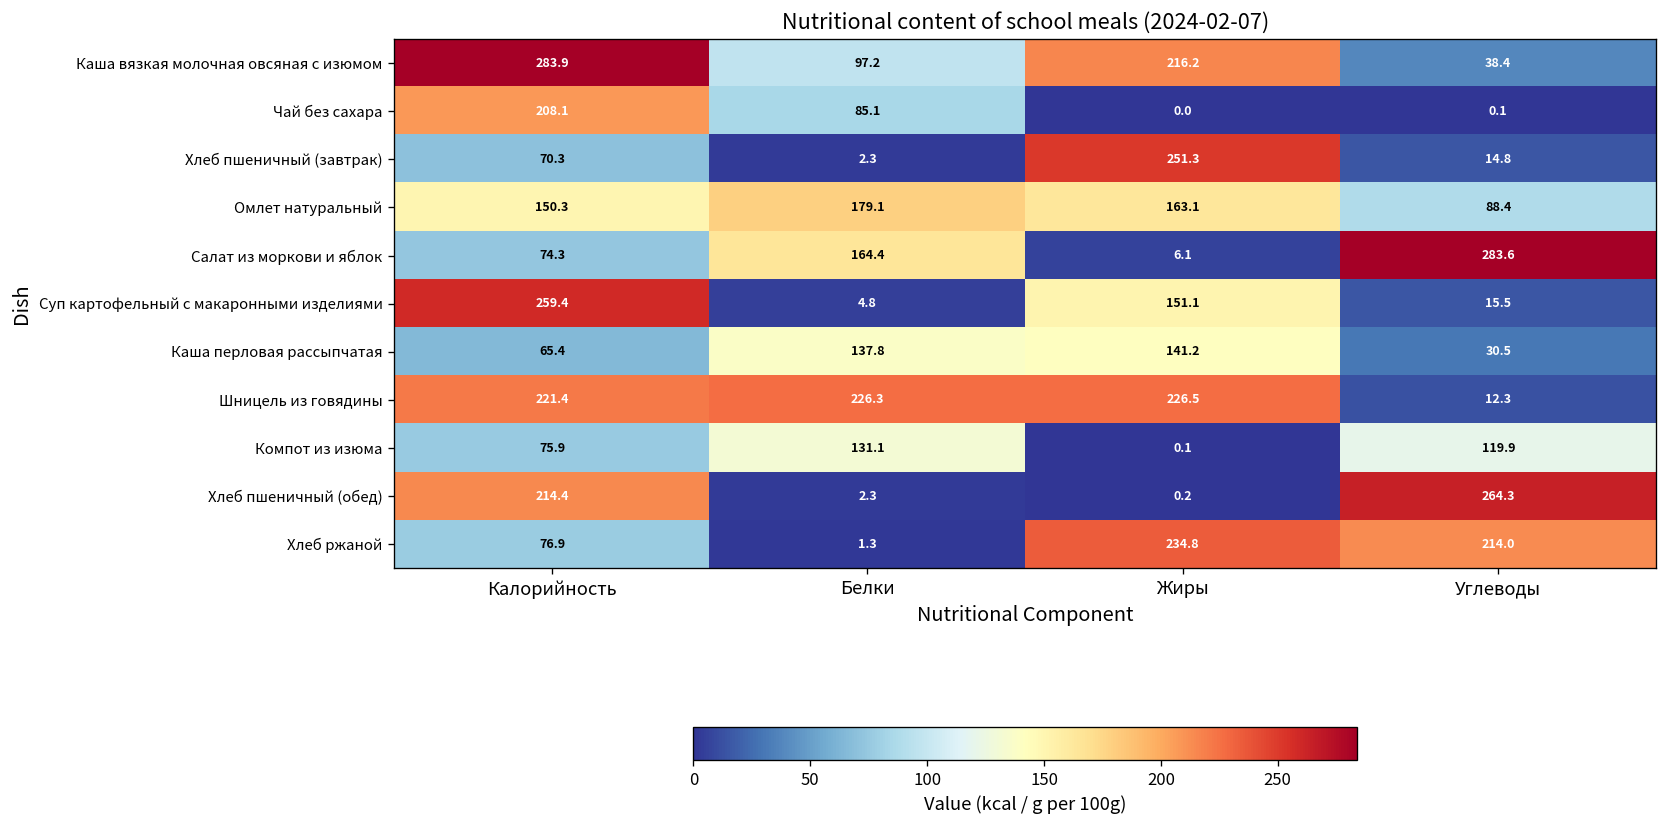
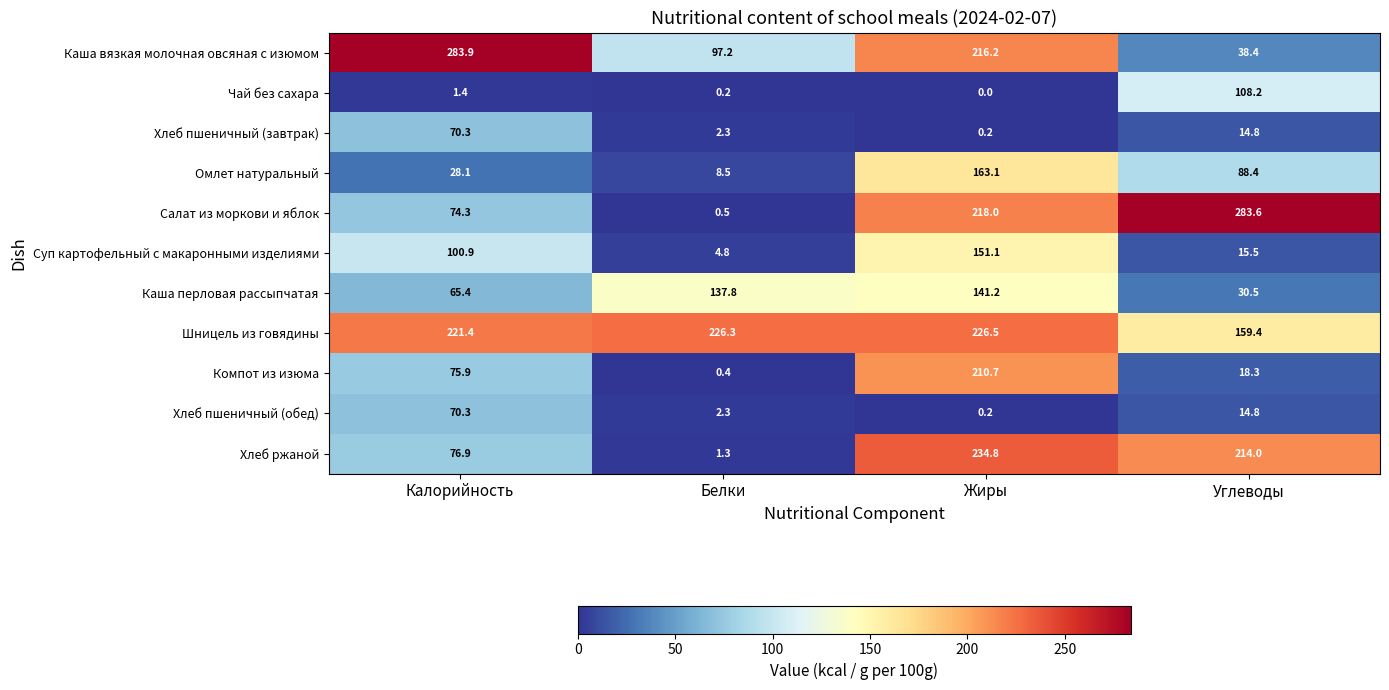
  {
    "Каша вязкая молочная овсяная с изюмом": {
      "Калорийность": 283.9,
      "Белки": 97.2,
      "Жиры": 216.2,
      "Углеводы": 38.4
    },
    "Чай без сахара": {
-     "Калорийность": 208.1,
-     "Белки": 85.1,
+     "Калорийность": 1.4,
+     "Белки": 0.2,
      "Жиры": 0.0,
-     "Углеводы": 0.1
+     "Углеводы": 108.2
    },
    "Хлеб пшеничный (завтрак)": {
      "Калорийность": 70.3,
      "Белки": 2.3,
-     "Жиры": 251.3,
+     "Жиры": 0.2,
      "Углеводы": 14.8
    },
    "Омлет натуральный": {
-     "Калорийность": 150.3,
-     "Белки": 179.1,
+     "Калорийность": 28.1,
+     "Белки": 8.5,
      "Жиры": 163.1,
      "Углеводы": 88.4
    },
    "Салат из моркови и яблок": {
      "Калорийность": 74.3,
-     "Белки": 164.4,
-     "Жиры": 6.1,
+     "Белки": 0.5,
+     "Жиры": 218.0,
      "Углеводы": 283.6
    },
    "Суп картофельный с макаронными изделиями": {
-     "Калорийность": 259.4,
+     "Калорийность": 100.9,
      "Белки": 4.8,
      "Жиры": 151.1,
      "Углеводы": 15.5
    },
    "Каша перловая рассыпчатая": {
      "Калорийность": 65.4,
      "Белки": 137.8,
      "Жиры": 141.2,
      "Углеводы": 30.5
    },
    "Шницель из говядины": {
      "Калорийность": 221.4,
      "Белки": 226.3,
      "Жиры": 226.5,
-     "Углеводы": 12.3
+     "Углеводы": 159.4
    },
    "Компот из изюма": {
      "Калорийность": 75.9,
-     "Белки": 131.1,
-     "Жиры": 0.1,
-     "Углеводы": 119.9
+     "Белки": 0.4,
+     "Жиры": 210.7,
+     "Углеводы": 18.3
    },
    "Хлеб пшеничный (обед)": {
-     "Калорийность": 214.4,
+     "Калорийность": 70.3,
      "Белки": 2.3,
      "Жиры": 0.2,
-     "Углеводы": 264.3
+     "Углеводы": 14.8
    },
    "Хлеб ржаной": {
      "Калорийность": 76.9,
      "Белки": 1.3,
      "Жиры": 234.8,
      "Углеводы": 214.0
    }
  }
